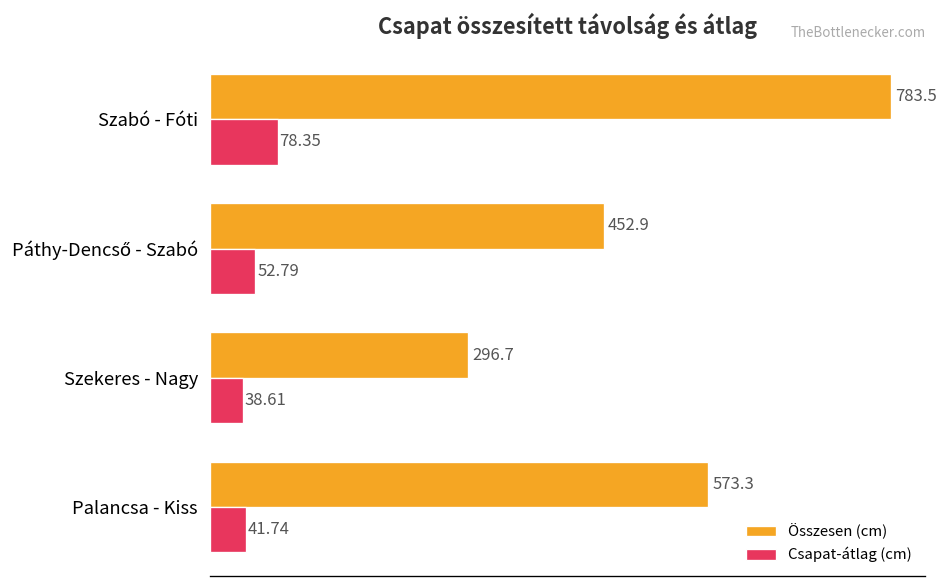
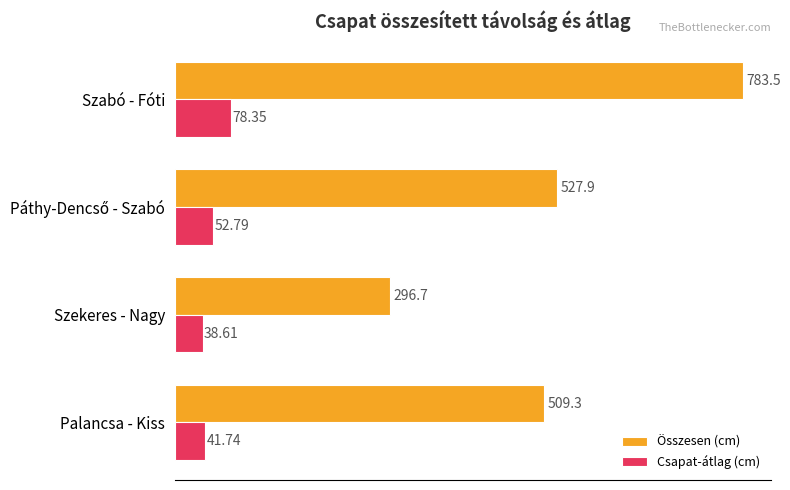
  {
    "Összesen (cm)": {
      "Szabó - Fóti": 783.5,
-     "Páthy-Dencső - Szabó": 452.9,
+     "Páthy-Dencső - Szabó": 527.9,
      "Szekeres - Nagy": 296.7,
-     "Palancsa - Kiss": 573.3
+     "Palancsa - Kiss": 509.3
    },
    "Csapat-átlag (cm)": {
      "Szabó - Fóti": 78.35,
      "Páthy-Dencső - Szabó": 52.79,
      "Szekeres - Nagy": 38.61,
      "Palancsa - Kiss": 41.74
    }
  }
